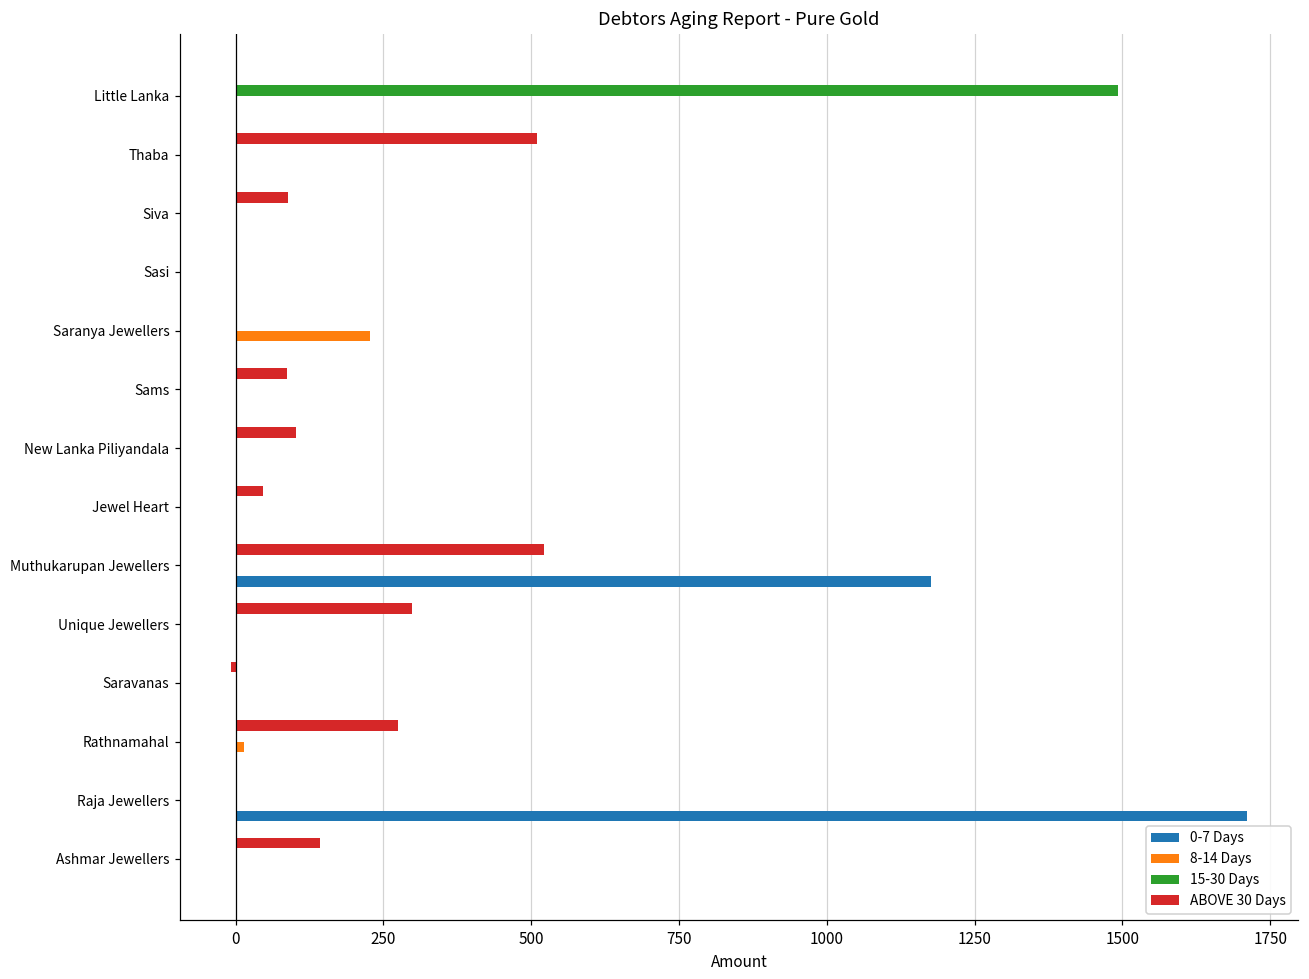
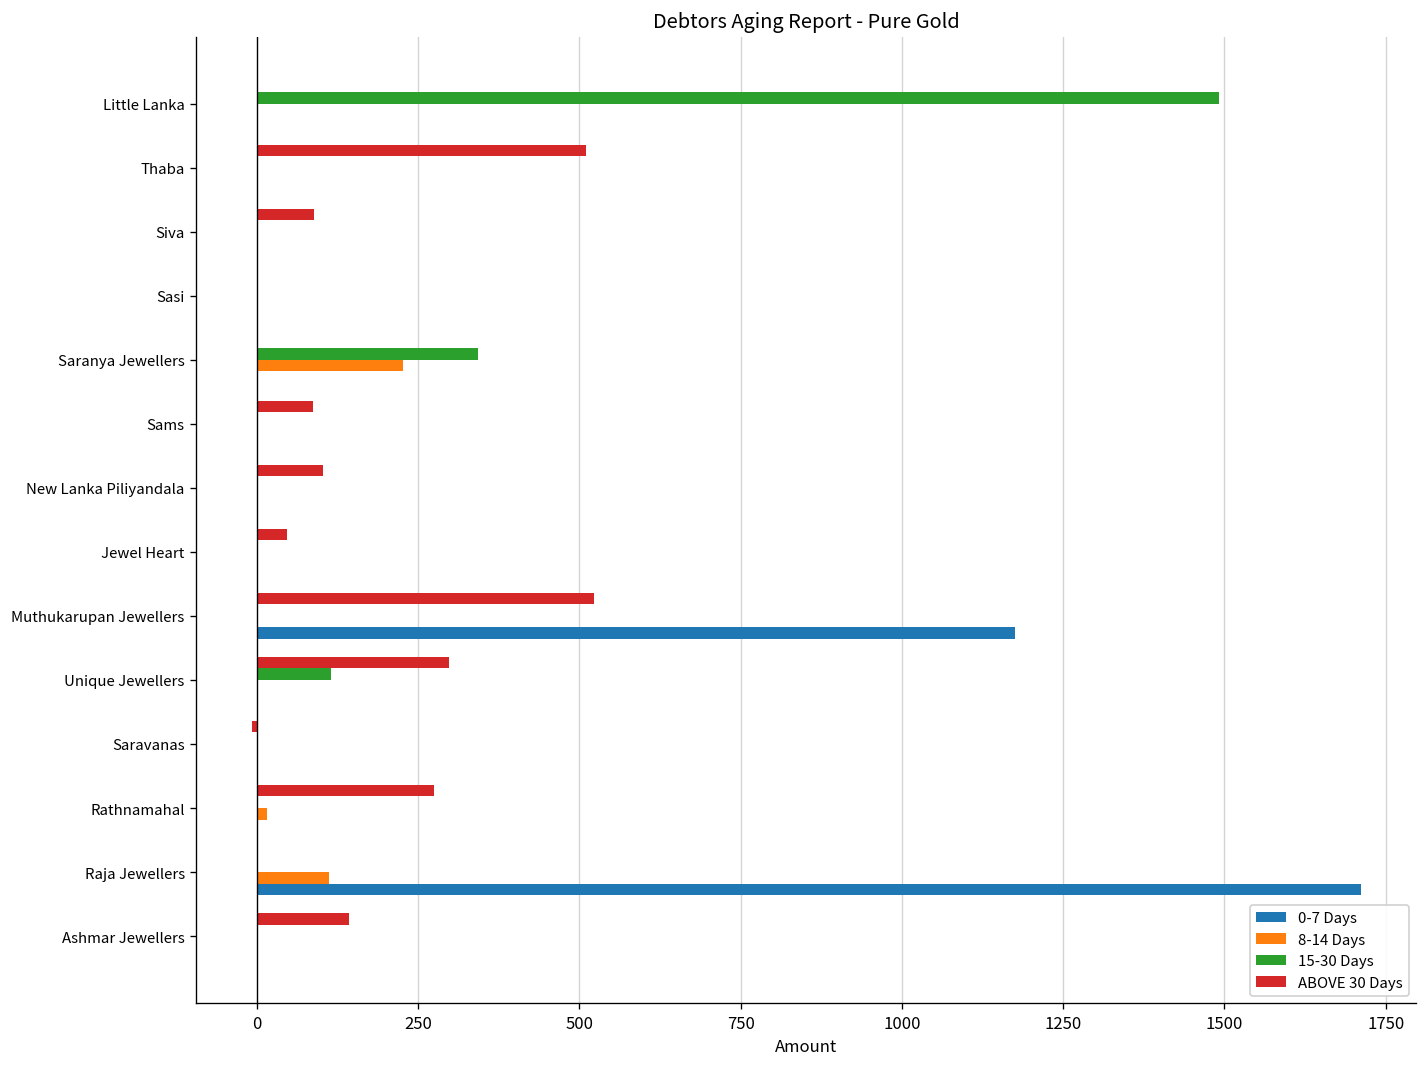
  {
    "0-7 Days": {
      "Little Lanka": 0,
      "Thaba": 0,
      "Siva": 0,
      "Sasi": 0,
      "Saranya Jewellers": 0,
      "Sams": 0,
      "New Lanka Piliyandala": 0,
      "Jewel Heart": 0,
      "Muthukarupan Jewellers": 1180,
      "Unique Jewellers": 0,
      "Saravanas": 0,
      "Rathnamahal": 0,
      "Raja Jewellers": 1710,
      "Ashmar Jewellers": 0
    },
    "8-14 Days": {
      "Little Lanka": 0,
      "Thaba": 0,
      "Siva": 0,
      "Sasi": 0,
      "Saranya Jewellers": 230,
      "Sams": 0,
      "New Lanka Piliyandala": 0,
      "Jewel Heart": 0,
      "Muthukarupan Jewellers": 0,
      "Unique Jewellers": 0,
      "Saravanas": 0,
      "Rathnamahal": 20,
-     "Raja Jewellers": 0,
+     "Raja Jewellers": 110,
      "Ashmar Jewellers": 0
    },
    "15-30 Days": {
      "Little Lanka": 1490,
      "Thaba": 0,
      "Siva": 0,
      "Sasi": 0,
-     "Saranya Jewellers": 0,
+     "Saranya Jewellers": 340,
      "Sams": 0,
      "New Lanka Piliyandala": 0,
      "Jewel Heart": 0,
      "Muthukarupan Jewellers": 0,
-     "Unique Jewellers": 0,
+     "Unique Jewellers": 120,
      "Saravanas": 0,
      "Rathnamahal": 0,
      "Raja Jewellers": 0,
      "Ashmar Jewellers": 0
    },
    "ABOVE 30 Days": {
      "Little Lanka": 0,
      "Thaba": 510,
      "Siva": 90,
      "Sasi": 0,
      "Saranya Jewellers": 0,
      "Sams": 90,
      "New Lanka Piliyandala": 100,
      "Jewel Heart": 50,
      "Muthukarupan Jewellers": 520,
      "Unique Jewellers": 300,
      "Saravanas": -10,
      "Rathnamahal": 280,
      "Raja Jewellers": 0,
      "Ashmar Jewellers": 140
    }
  }
